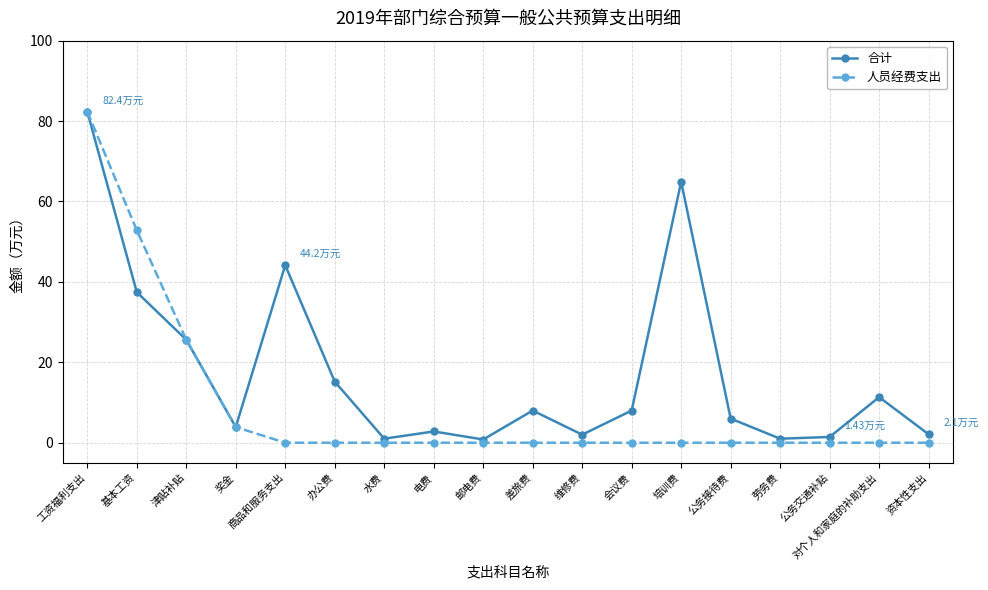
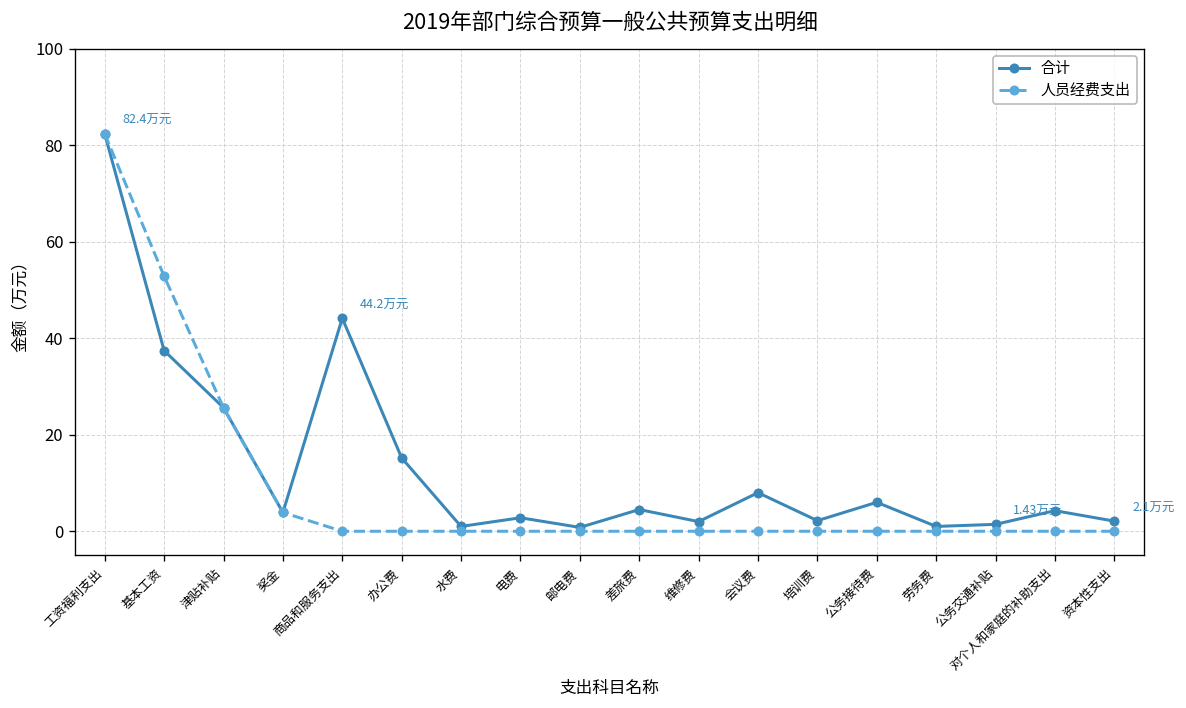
  {
    "合计": {
      "基本工资": 37,
      "办公费": 15,
      "水费": 1,
      "电费": 3,
      "邮电费": 1,
-     "差旅费": 8,
+     "差旅费": 5,
      "维修费": 2,
      "会议费": 8,
-     "培训费": 65,
+     "培训费": 2,
      "公务接待费": 6,
      "劳务费": 1,
-     "对个人和家庭的补助支出": 11
+     "对个人和家庭的补助支出": 4
    },
    "人员经费支出": {
      "基本工资": 53,
      "商品和服务支出": 0,
      "办公费": 0,
      "水费": 0,
      "电费": 0,
      "邮电费": 0,
      "差旅费": 0,
      "维修费": 0,
      "会议费": 0,
      "培训费": 0,
      "公务接待费": 0,
      "劳务费": 0,
      "公务交通补贴": 0,
      "对个人和家庭的补助支出": 0,
      "资本性支出": 0
    }
  }
